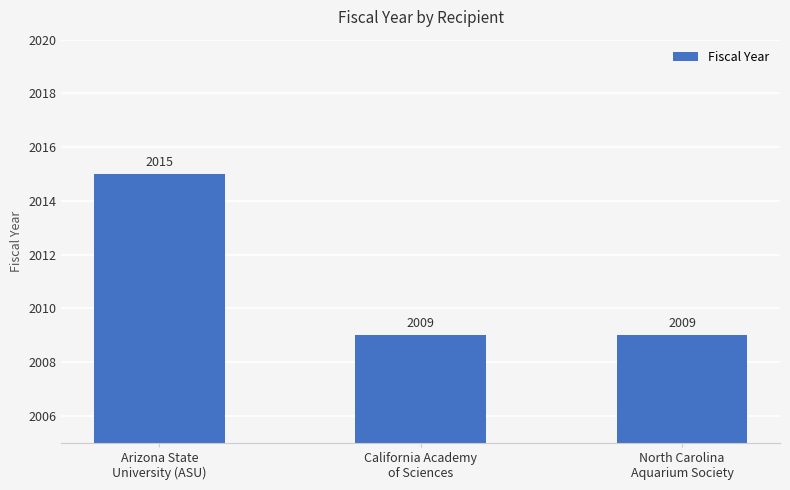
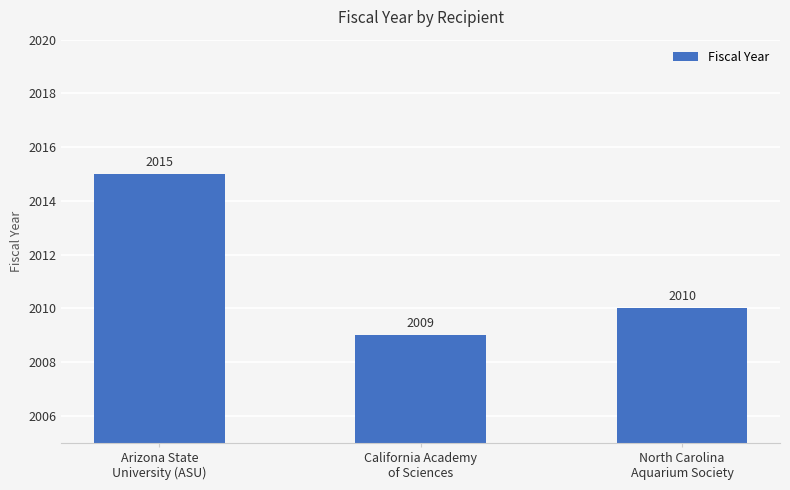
  {
    "Arizona State University (ASU)": 2015,
    "California Academy of Sciences": 2009,
-   "North Carolina Aquarium Society": 2009
+   "North Carolina Aquarium Society": 2010
  }
